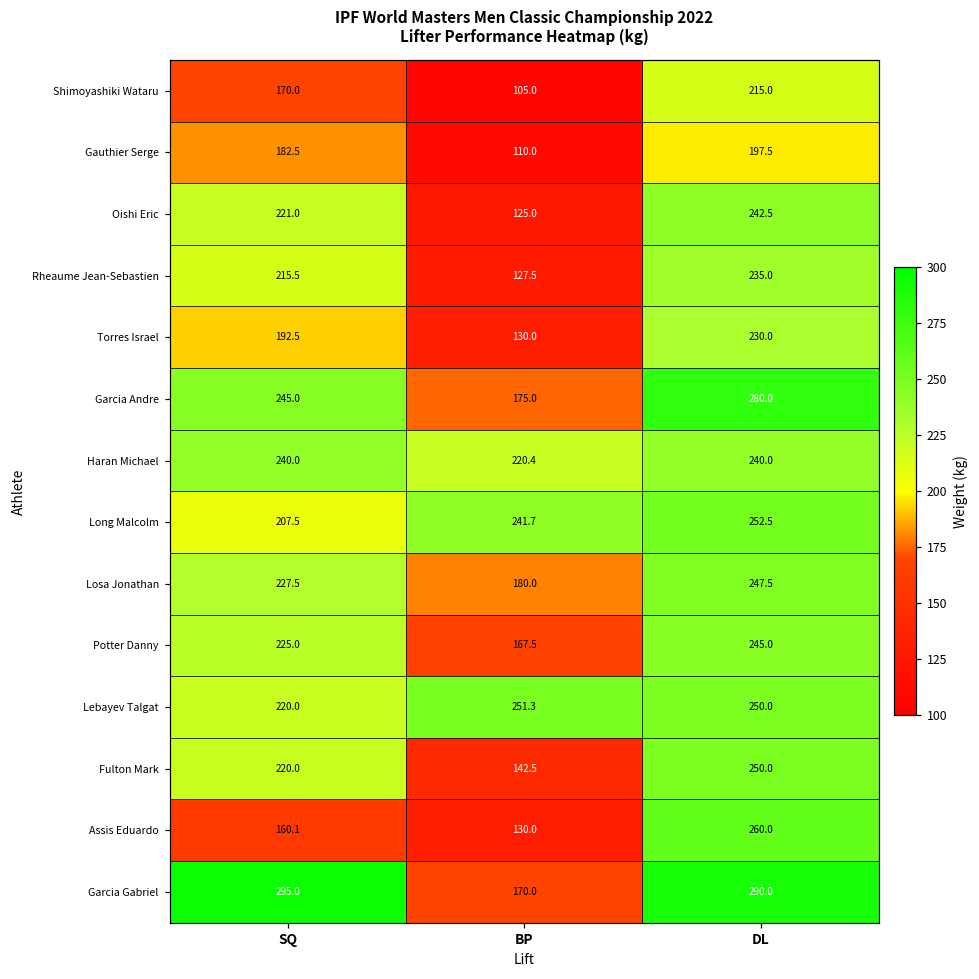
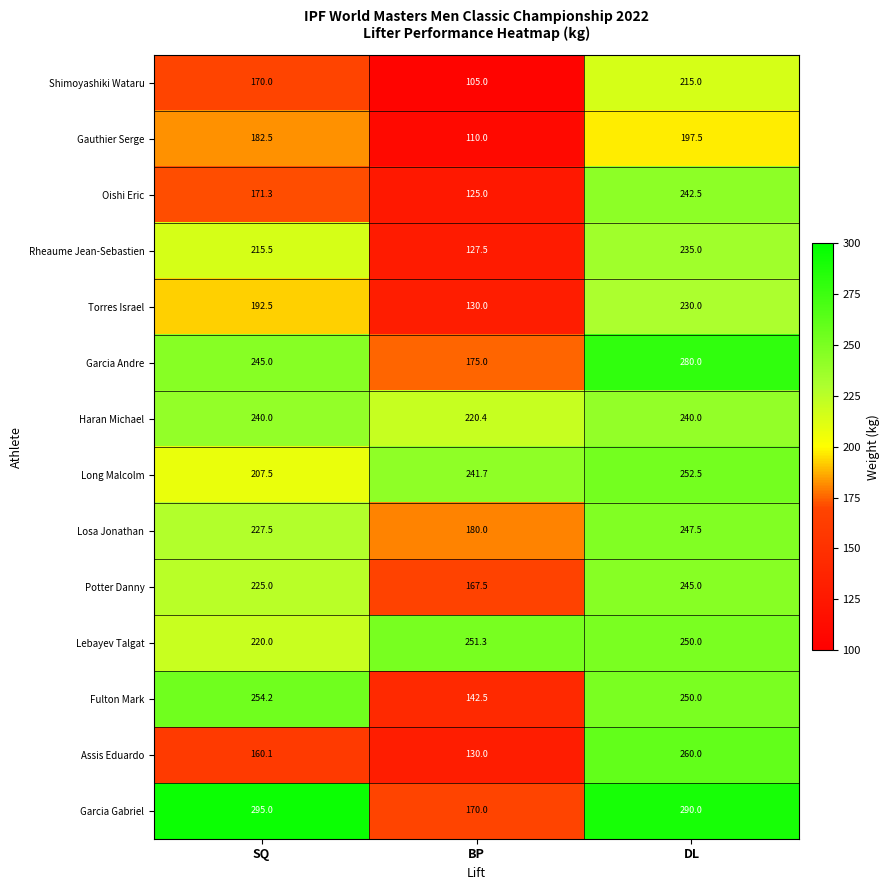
  {
    "Shimoyashiki Wataru": {
      "SQ": 170.0,
      "BP": 105.0,
      "DL": 215.0
    },
    "Gauthier Serge": {
      "SQ": 182.5,
      "BP": 110.0,
      "DL": 197.5
    },
    "Oishi Eric": {
-     "SQ": 221.0,
+     "SQ": 171.3,
      "BP": 125.0,
      "DL": 242.5
    },
    "Rheaume Jean-Sebastien": {
      "SQ": 215.5,
      "BP": 127.5,
      "DL": 235.0
    },
    "Torres Israel": {
      "SQ": 192.5,
      "BP": 130.0,
      "DL": 230.0
    },
    "Garcia Andre": {
      "SQ": 245.0,
      "BP": 175.0,
      "DL": 280.0
    },
    "Haran Michael": {
      "SQ": 240.0,
      "BP": 220.4,
      "DL": 240.0
    },
    "Long Malcolm": {
      "SQ": 207.5,
      "BP": 241.7,
      "DL": 252.5
    },
    "Losa Jonathan": {
      "SQ": 227.5,
      "BP": 180.0,
      "DL": 247.5
    },
    "Potter Danny": {
      "SQ": 225.0,
      "BP": 167.5,
      "DL": 245.0
    },
    "Lebayev Talgat": {
      "SQ": 220.0,
      "BP": 251.3,
      "DL": 250.0
    },
    "Fulton Mark": {
-     "SQ": 220.0,
+     "SQ": 254.2,
      "BP": 142.5,
      "DL": 250.0
    },
    "Assis Eduardo": {
      "SQ": 160.1,
      "BP": 130.0,
      "DL": 260.0
    },
    "Garcia Gabriel": {
      "SQ": 295.0,
      "BP": 170.0,
      "DL": 290.0
    }
  }
